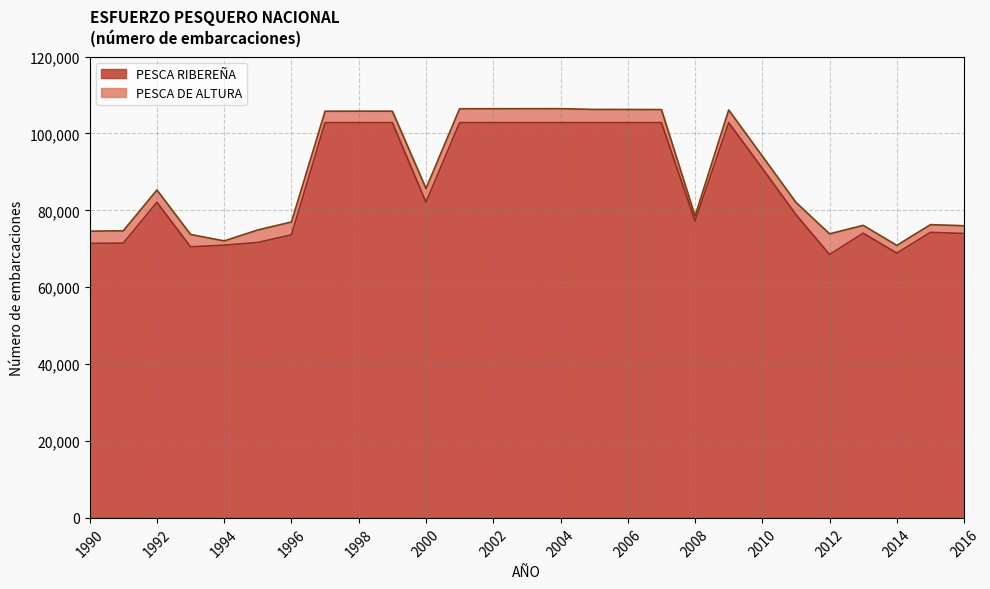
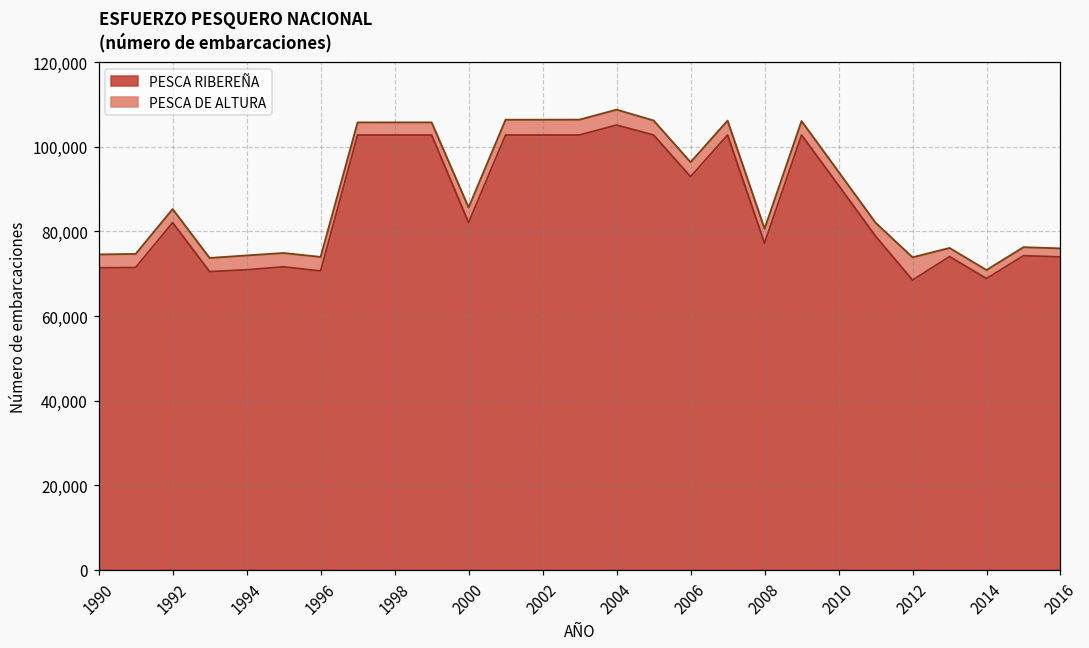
  {
    "PESCA RIBEREÑA": {
      "1990": "71,000",
      "1992": "82,000",
      "1994": "71,000",
-     "1996": "74,000",
+     "1996": "71,000",
      "1998": "103,000",
      "2000": "82,000",
      "2002": "103,000",
-     "2004": "103,000",
-     "2006": "103,000",
+     "2004": "105,000",
+     "2006": "93,000",
      "2008": "77,000",
      "2010": "91,000",
      "2012": "68,000",
      "2014": "69,000",
      "2016": "74,000"
    },
    "PESCA DE ALTURA": {
      "1990": "3,000",
      "1992": "3,000",
-     "1994": "1,000",
+     "1994": "3,000",
      "1996": "3,000",
      "1998": "3,000",
      "2000": "4,000",
      "2002": "4,000",
      "2004": "4,000",
      "2006": "3,000",
-     "2008": "1,000",
+     "2008": "3,000",
      "2010": "3,000",
      "2012": "5,000",
      "2014": "2,000",
      "2016": "2,000"
    }
  }
